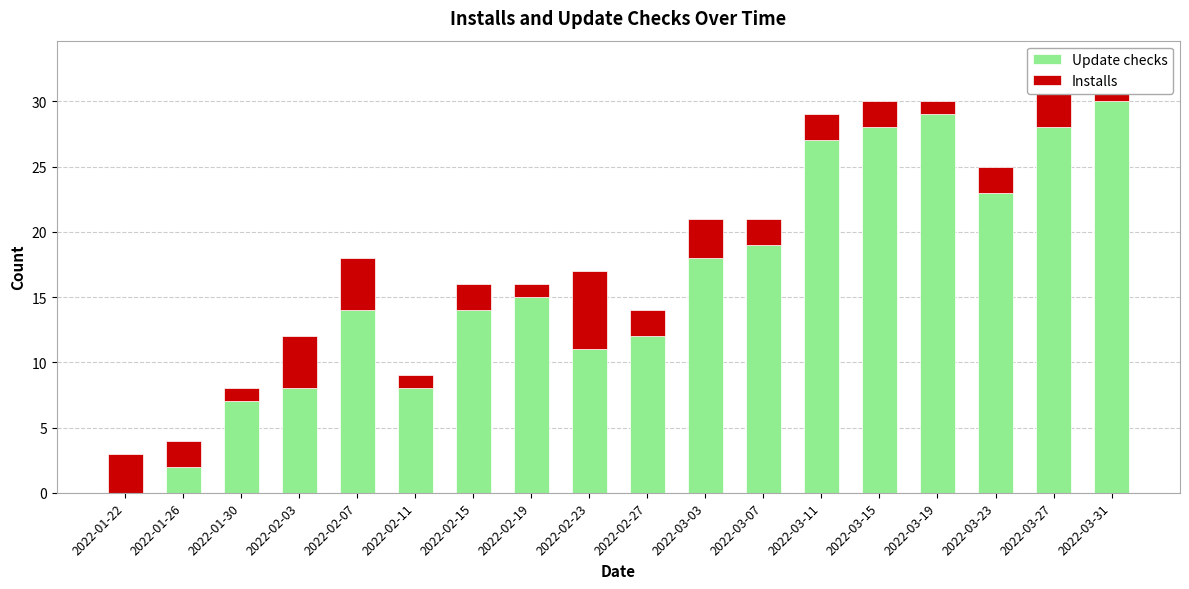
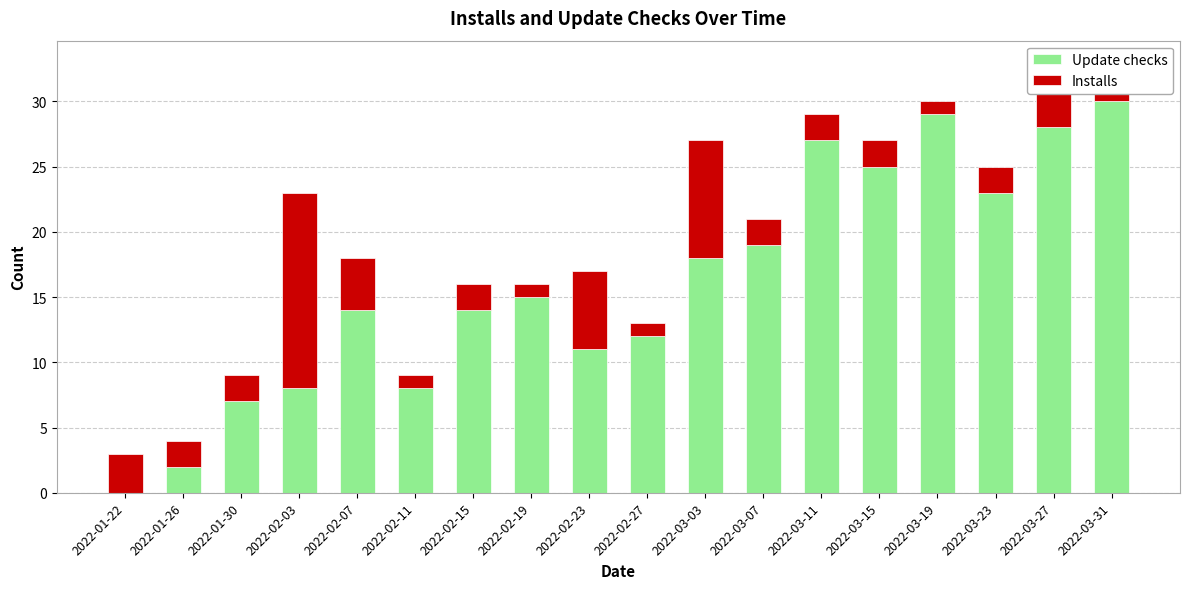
  {
    "Update checks": {
      "2022-01-22": 0,
      "2022-01-26": 2,
      "2022-01-30": 7,
      "2022-02-03": 8,
      "2022-02-07": 14,
      "2022-02-11": 8,
      "2022-02-15": 14,
      "2022-02-19": 15,
      "2022-02-23": 11,
      "2022-02-27": 12,
      "2022-03-03": 18,
      "2022-03-07": 19,
      "2022-03-11": 27,
-     "2022-03-15": 28,
+     "2022-03-15": 25,
      "2022-03-19": 29,
      "2022-03-23": 23,
      "2022-03-27": 28,
      "2022-03-31": 30
    },
    "Installs": {
      "2022-01-22": 3,
      "2022-01-26": 2,
-     "2022-01-30": 1,
-     "2022-02-03": 4,
+     "2022-01-30": 2,
+     "2022-02-03": 15,
      "2022-02-07": 4,
      "2022-02-11": 1,
      "2022-02-15": 2,
      "2022-02-19": 1,
      "2022-02-23": 6,
-     "2022-02-27": 2,
-     "2022-03-03": 3,
+     "2022-02-27": 1,
+     "2022-03-03": 9,
      "2022-03-07": 2,
      "2022-03-11": 2,
      "2022-03-15": 2,
      "2022-03-19": 1,
      "2022-03-23": 2
    }
  }
